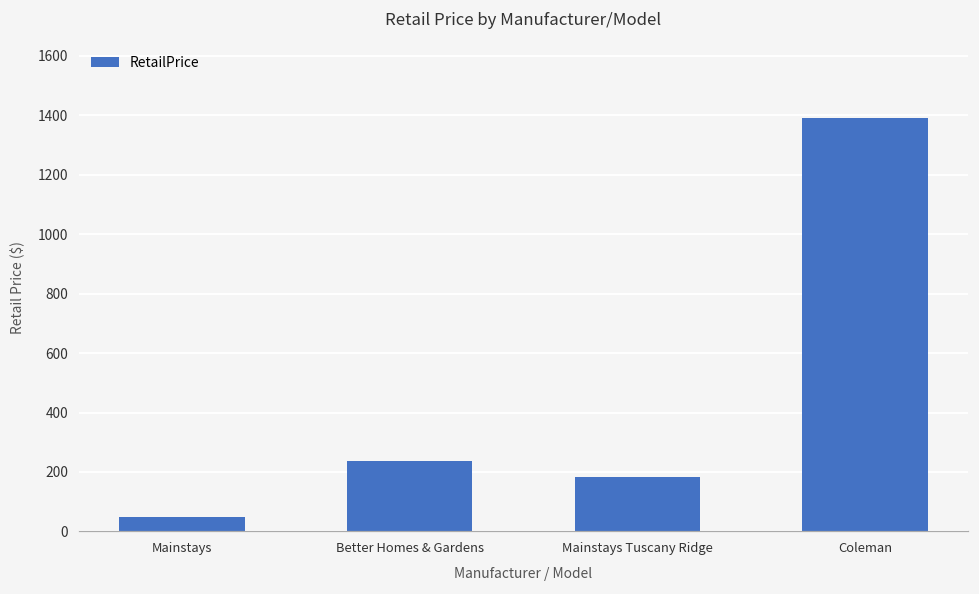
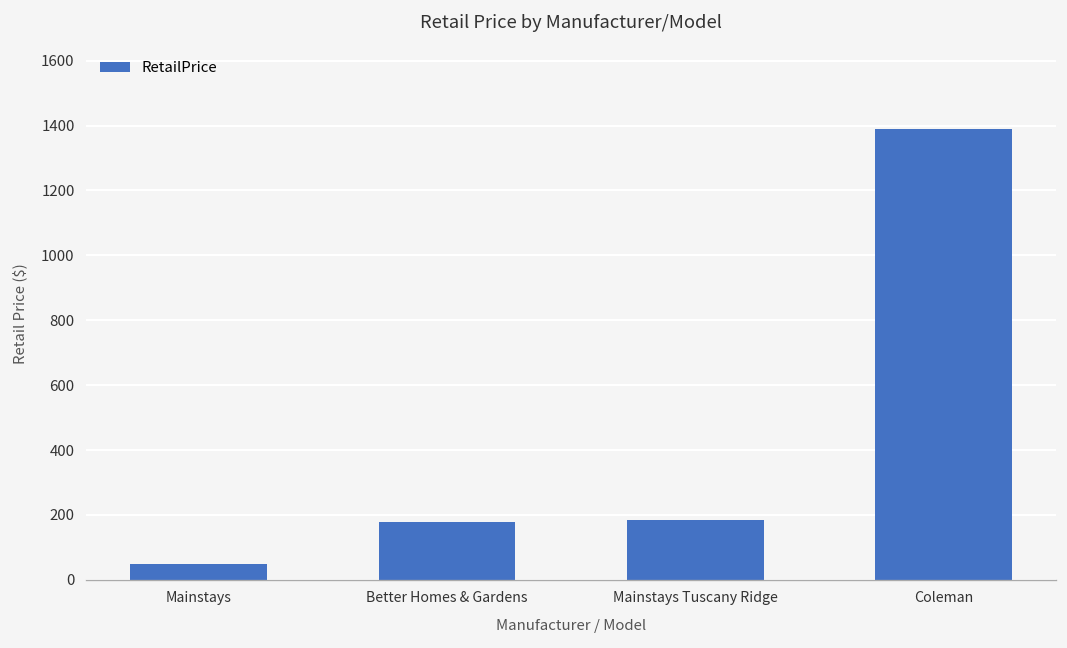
  {
    "Mainstays": 50,
-   "Better Homes & Gardens": 240,
+   "Better Homes & Gardens": 180,
    "Mainstays Tuscany Ridge": 180,
    "Coleman": 1390
  }
